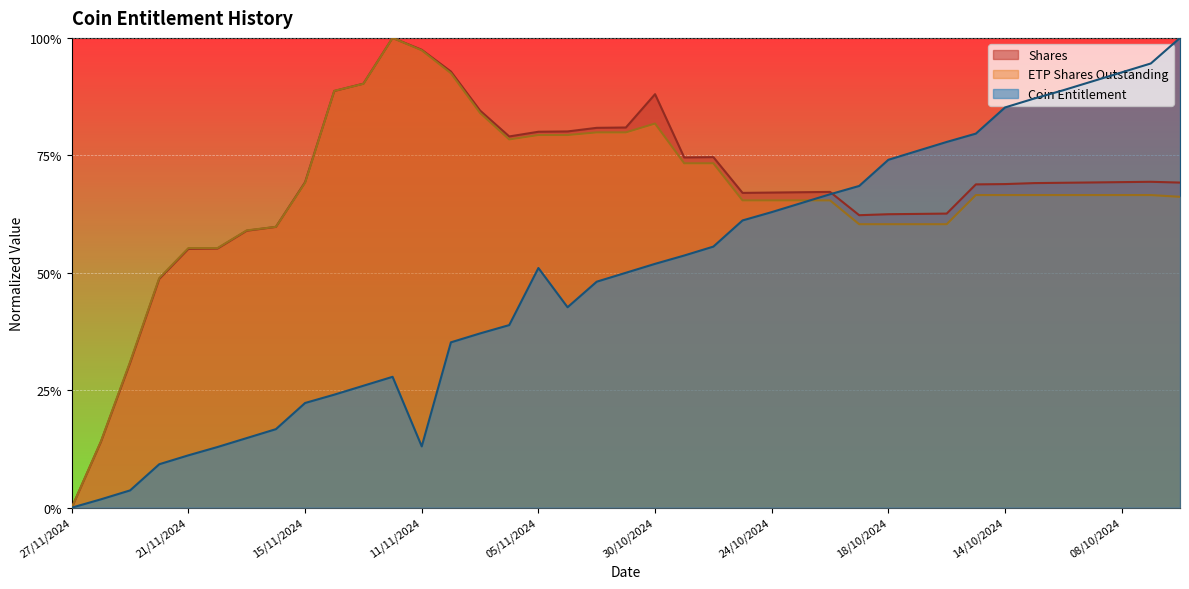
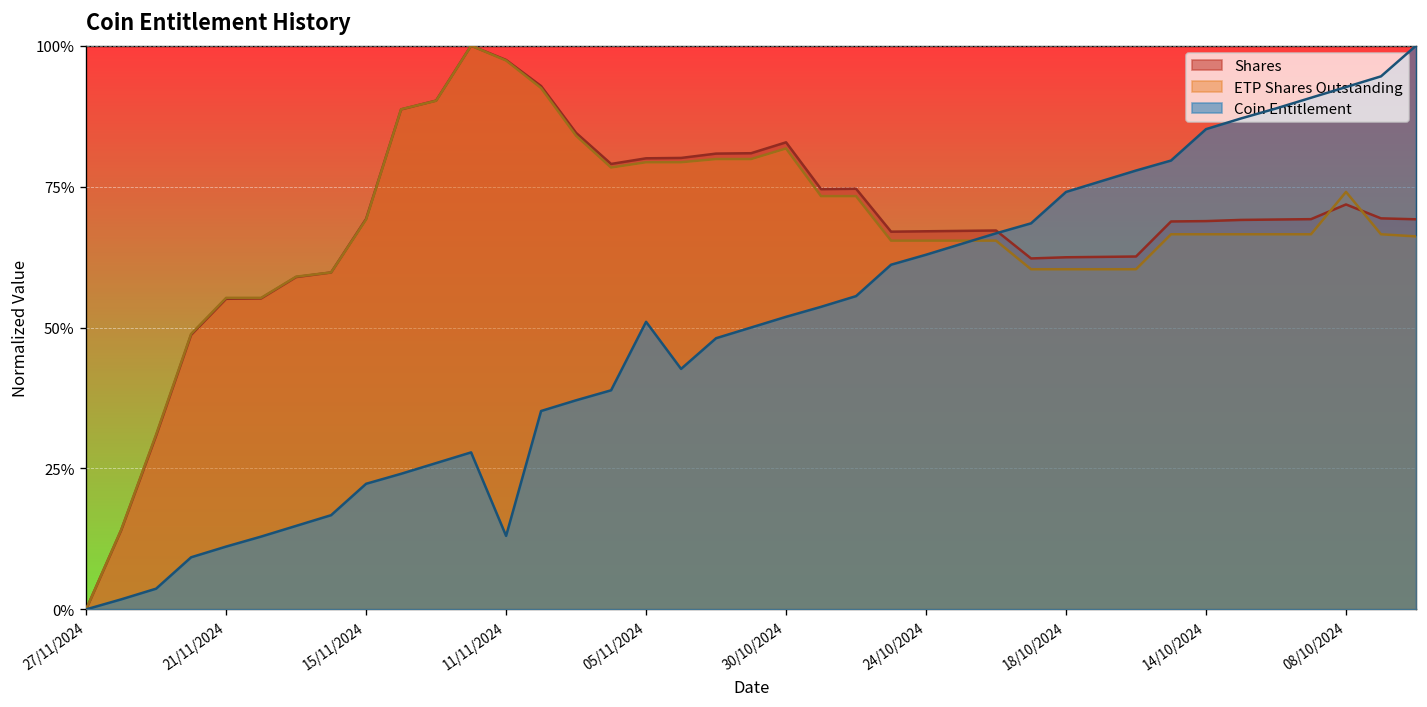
  {
    "Shares": {
      "05/11/2024": "80%",
-     "30/10/2024": "88%",
+     "30/10/2024": "83%",
      "24/10/2024": "67%",
      "18/10/2024": "62%",
      "14/10/2024": "69%",
-     "08/10/2024": "69%"
+     "08/10/2024": "72%"
    },
    "ETP Shares Outstanding": {
      "05/11/2024": "79%",
      "30/10/2024": "82%",
      "24/10/2024": "65%",
      "18/10/2024": "60%",
      "14/10/2024": "67%",
-     "08/10/2024": "67%"
+     "08/10/2024": "74%"
    },
    "Coin Entitlement": {
      "21/11/2024": "11%",
      "15/11/2024": "22%",
      "11/11/2024": "13%",
      "05/11/2024": "51%",
      "30/10/2024": "52%",
      "24/10/2024": "63%",
      "18/10/2024": "74%",
      "14/10/2024": "85%"
    }
  }
